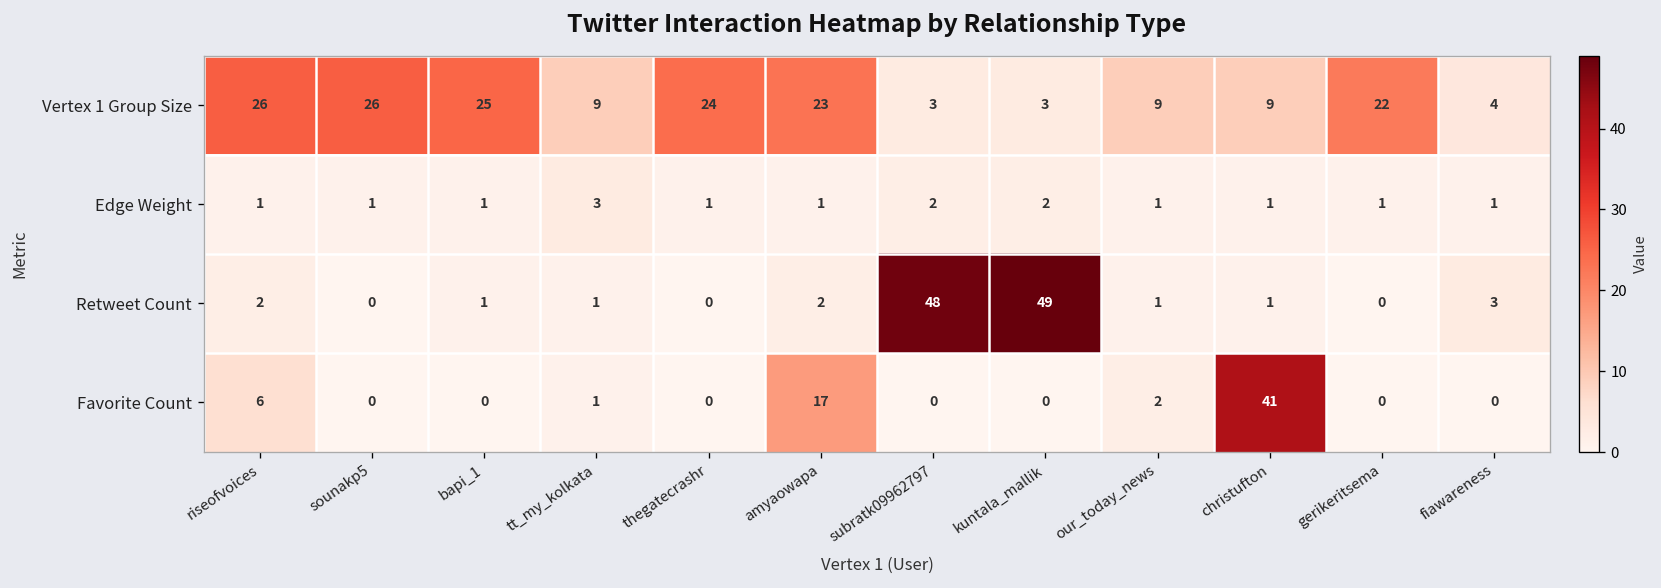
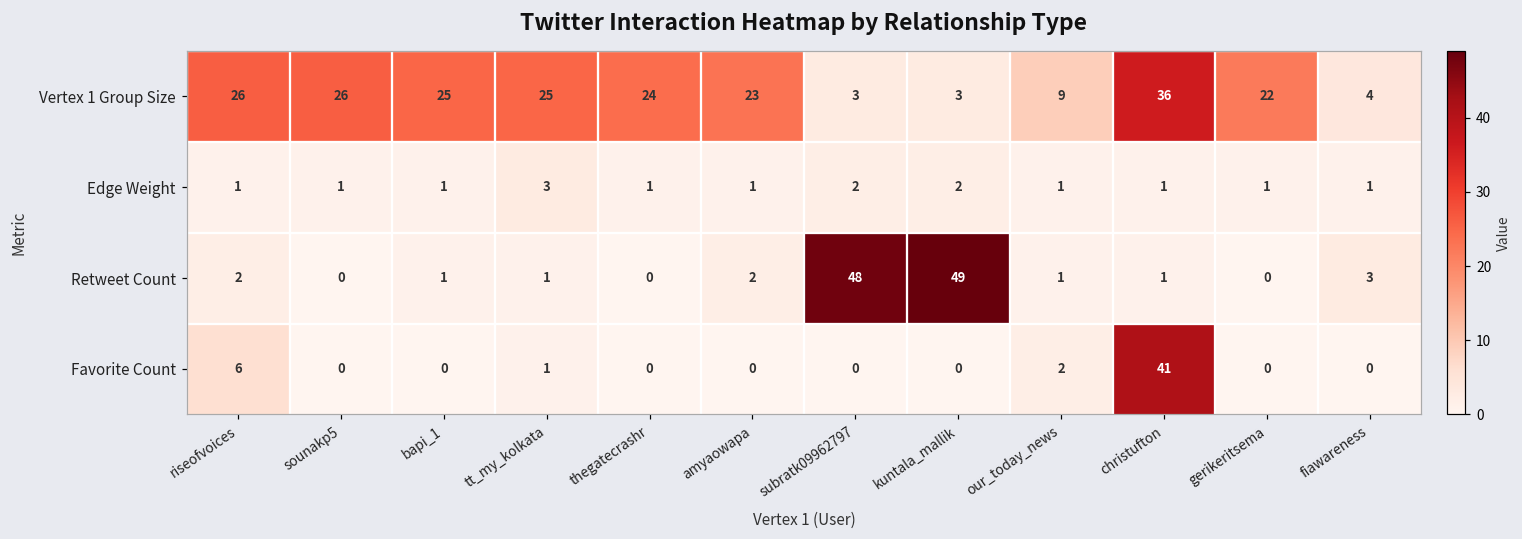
  {
    "Vertex 1 Group Size": {
      "riseofvoices": 26,
      "sounakp5": 26,
      "bapi_1": 25,
-     "tt_my_kolkata": 9,
+     "tt_my_kolkata": 25,
      "thegatecrashr": 24,
      "amyaowapa": 23,
      "subratk09962797": 3,
      "kuntala_mallik": 3,
      "our_today_news": 9,
-     "christufton": 9,
+     "christufton": 36,
      "gerikeritsema": 22,
      "fiawareness": 4
    },
    "Edge Weight": {
      "riseofvoices": 1,
      "sounakp5": 1,
      "bapi_1": 1,
      "tt_my_kolkata": 3,
      "thegatecrashr": 1,
      "amyaowapa": 1,
      "subratk09962797": 2,
      "kuntala_mallik": 2,
      "our_today_news": 1,
      "christufton": 1,
      "gerikeritsema": 1,
      "fiawareness": 1
    },
    "Retweet Count": {
      "riseofvoices": 2,
      "sounakp5": 0,
      "bapi_1": 1,
      "tt_my_kolkata": 1,
      "thegatecrashr": 0,
      "amyaowapa": 2,
      "subratk09962797": 48,
      "kuntala_mallik": 49,
      "our_today_news": 1,
      "christufton": 1,
      "gerikeritsema": 0,
      "fiawareness": 3
    },
    "Favorite Count": {
      "riseofvoices": 6,
      "sounakp5": 0,
      "bapi_1": 0,
      "tt_my_kolkata": 1,
      "thegatecrashr": 0,
-     "amyaowapa": 17,
+     "amyaowapa": 0,
      "subratk09962797": 0,
      "kuntala_mallik": 0,
      "our_today_news": 2,
      "christufton": 41,
      "gerikeritsema": 0,
      "fiawareness": 0
    }
  }
